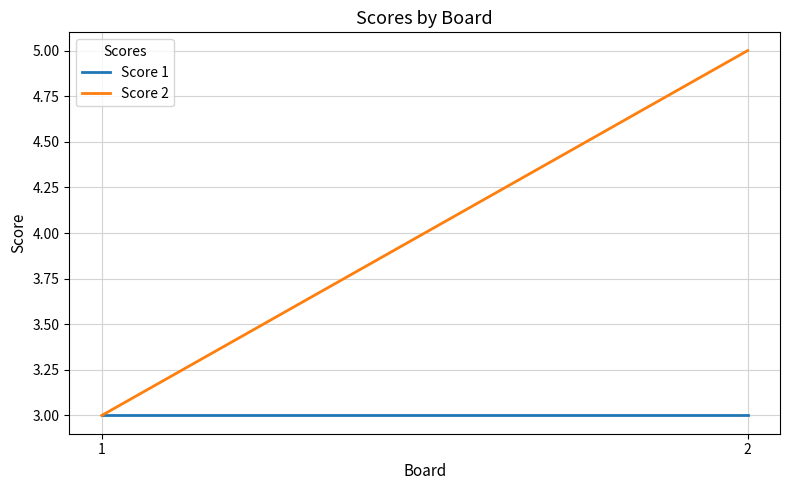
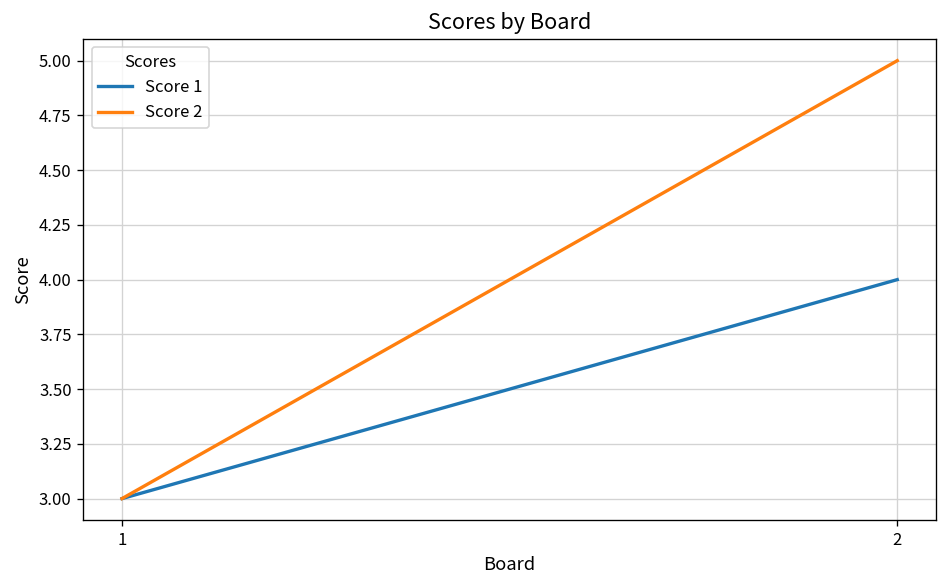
  {
    "Score 1": {
-     "2": 3
+     "2": 4
    },
    "Score 2": {
      "2": 5
    }
  }
